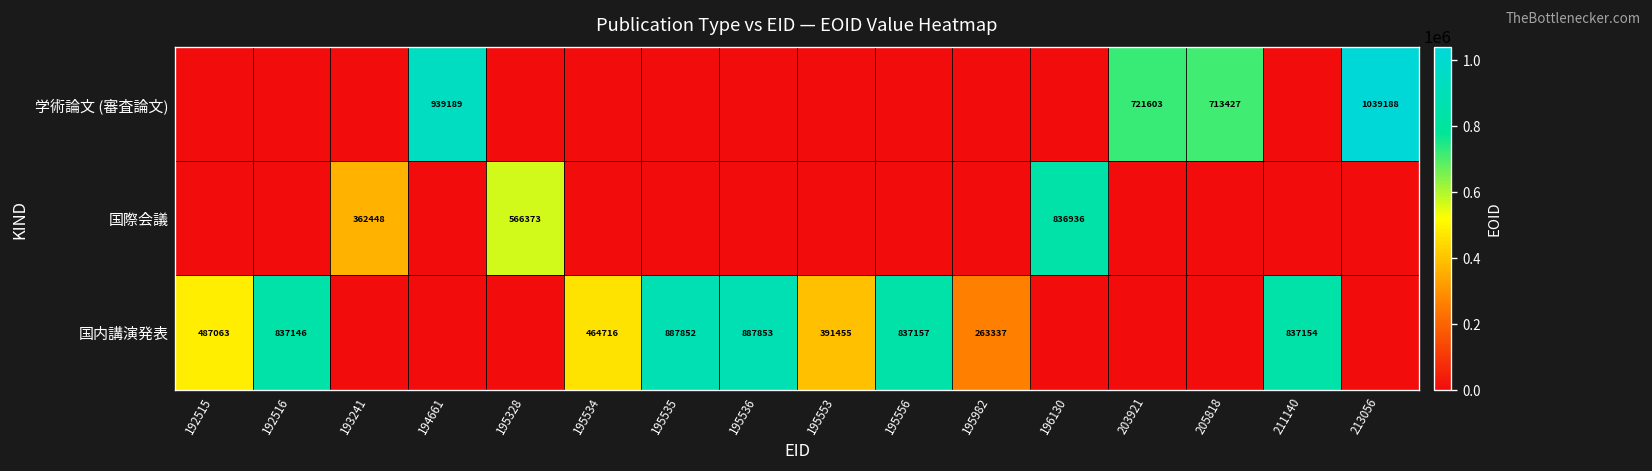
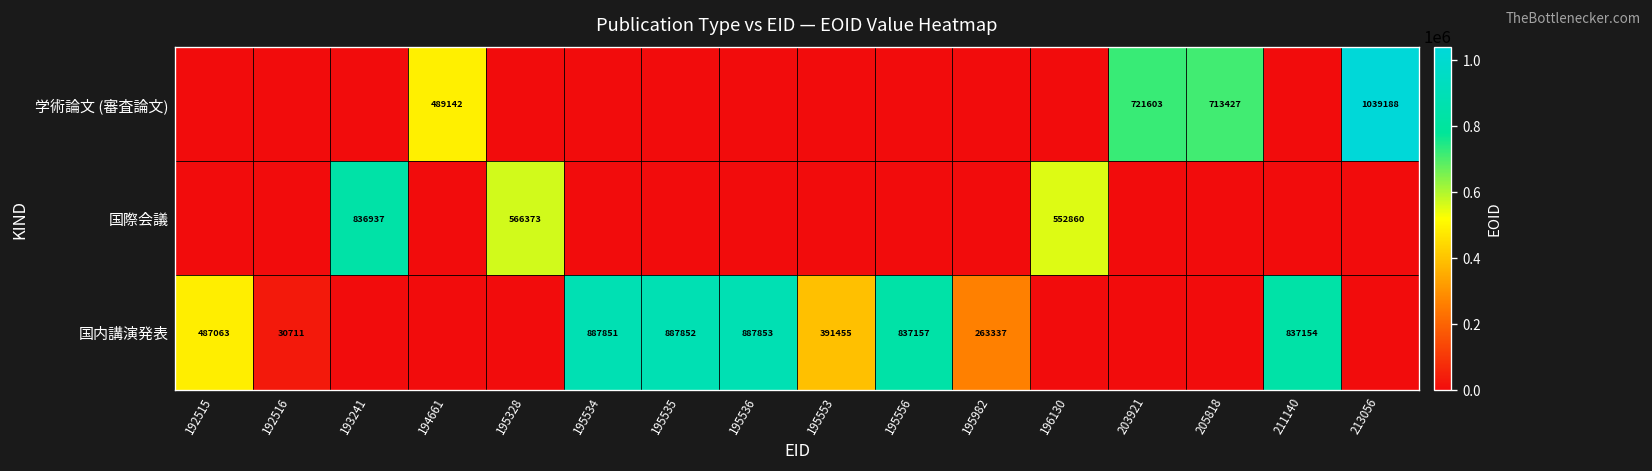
  {
    "学術論文 (審査論文)": {
-     "194661": 939189,
+     "194661": 489142,
      "203921": 721603,
      "205818": 713427,
      "213056": 1039188
    },
    "国際会議": {
-     "193241": 362448,
+     "193241": 836937,
      "195328": 566373,
-     "196130": 836936
+     "196130": 552860
    },
    "国内講演発表": {
      "192515": 487063,
-     "192516": 837146,
-     "195534": 464716,
+     "192516": 30711,
+     "195534": 887851,
      "195535": 887852,
      "195536": 887853,
      "195553": 391455,
      "195556": 837157,
      "195982": 263337,
      "211140": 837154
    }
  }
